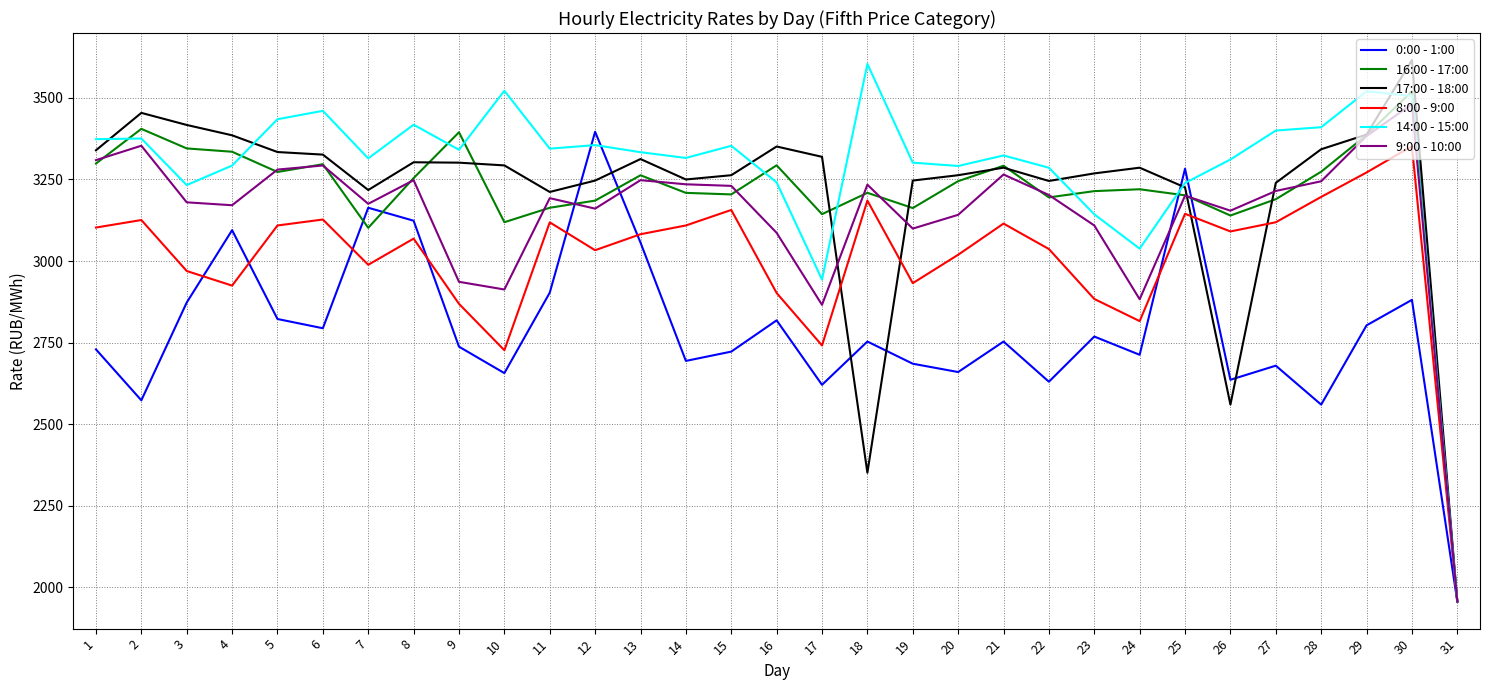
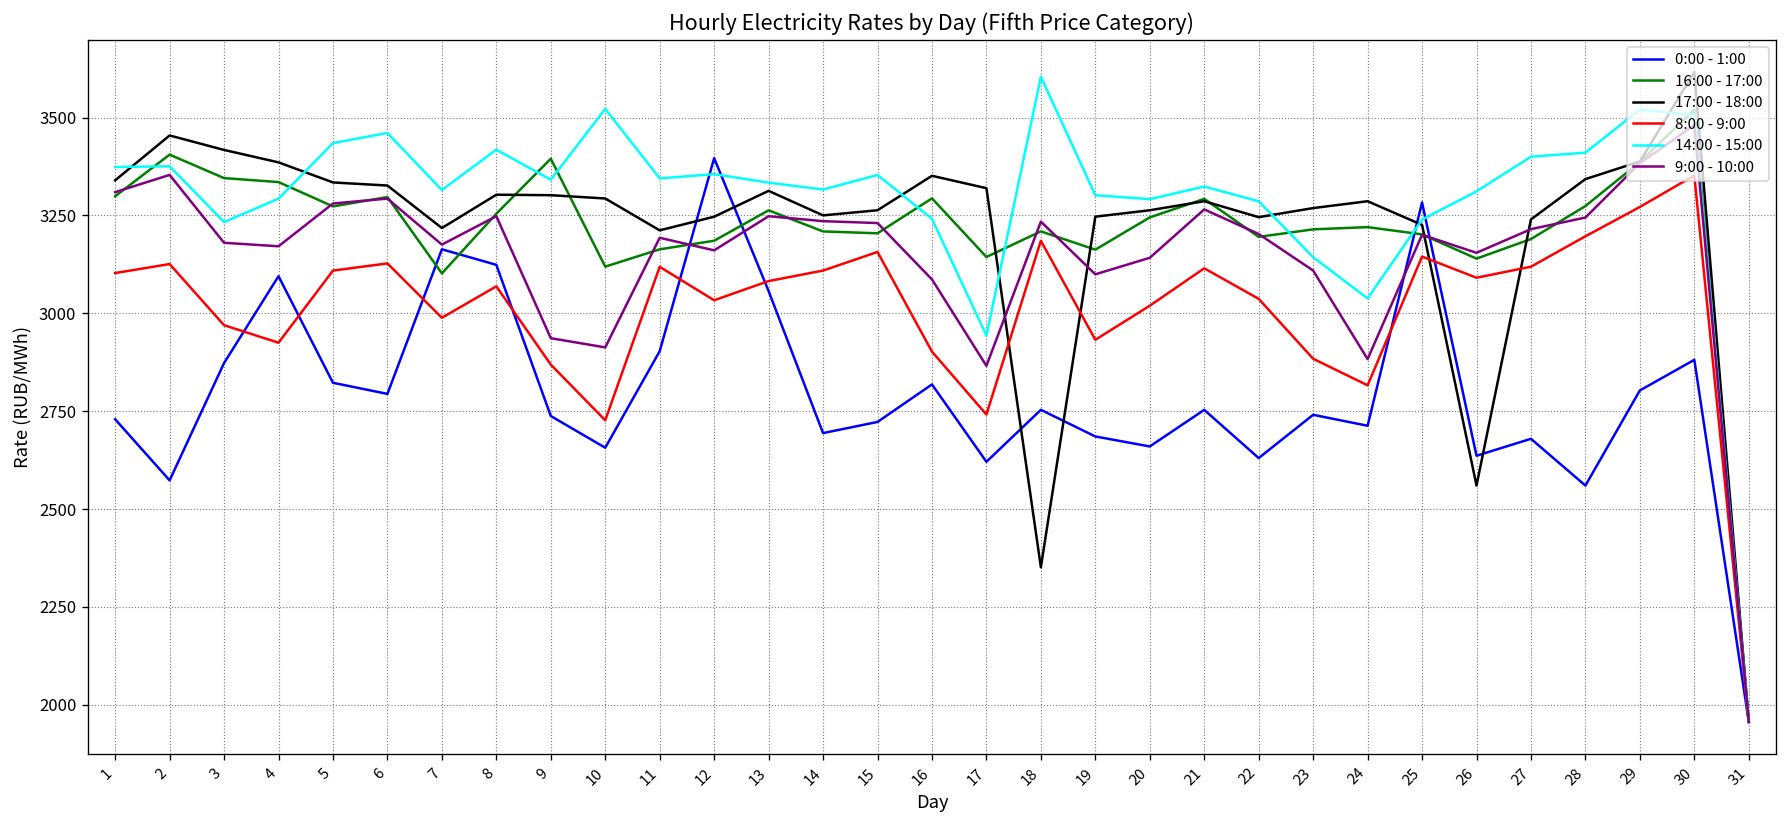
  {
    "0:00 - 1:00": {
      "1": 2730,
      "2": 2570,
      "3": 2870,
      "4": 3090,
      "5": 2820,
      "6": 2790,
      "7": 3160,
      "8": 3120,
      "9": 2740,
      "10": 2660,
      "11": 2900,
      "12": 3400,
      "13": 3060,
      "14": 2690,
      "15": 2720,
      "16": 2820,
      "17": 2620,
      "18": 2750,
      "19": 2690,
      "20": 2660,
      "21": 2750,
      "22": 2630,
-     "23": 2770,
+     "23": 2740,
      "24": 2710,
      "25": 3280,
      "26": 2640,
      "27": 2680,
      "28": 2560,
      "29": 2800,
      "30": 2880
    },
    "16:00 - 17:00": {
      "1": 3300,
      "2": 3410,
      "3": 3350,
      "4": 3340,
      "7": 3100,
      "9": 3390,
      "10": 3120,
      "11": 3160,
      "12": 3190,
      "13": 3260,
      "14": 3210,
      "15": 3200,
      "16": 3290,
      "17": 3140,
      "18": 3210,
      "19": 3160,
      "20": 3240,
      "23": 3210,
      "24": 3220,
      "26": 3140,
      "27": 3190,
      "28": 3270
    },
    "17:00 - 18:00": {
      "1": 3340,
      "2": 3450,
      "3": 3420,
      "4": 3390,
      "5": 3330,
      "6": 3330,
      "7": 3220,
      "8": 3300,
      "9": 3300,
      "10": 3290,
      "11": 3210,
      "12": 3250,
      "13": 3310,
      "14": 3250,
      "15": 3260,
      "16": 3350,
      "17": 3320,
      "18": 2350,
      "19": 3250,
      "20": 3260,
      "22": 3250,
      "23": 3270,
      "24": 3290,
      "25": 3230,
      "26": 2560,
      "27": 3240,
      "28": 3340
    },
    "8:00 - 9:00": {
      "1": 3100,
      "2": 3130,
      "3": 2970,
      "4": 2920,
      "5": 3110,
      "6": 3130,
      "7": 2990,
      "8": 3070,
      "9": 2870,
      "10": 2730,
      "11": 3120,
      "12": 3030,
      "13": 3080,
      "14": 3110,
      "15": 3160,
      "16": 2900,
      "17": 2740,
      "18": 3190,
      "19": 2930,
      "20": 3020,
      "21": 3110,
      "22": 3040,
      "23": 2880,
      "24": 2820,
      "25": 3140,
      "26": 3090,
      "27": 3120,
      "28": 3200,
      "29": 3270
    },
    "14:00 - 15:00": {
      "1": 3370,
      "2": 3380,
      "3": 3230,
      "4": 3290,
      "5": 3430,
      "6": 3460,
      "7": 3310,
      "8": 3420,
      "9": 3340,
      "10": 3520,
      "11": 3340,
      "12": 3360,
      "13": 3330,
      "14": 3320,
      "15": 3350,
      "16": 3240,
      "17": 2940,
      "18": 3600,
      "19": 3300,
      "20": 3290,
      "21": 3320,
      "22": 3290,
      "23": 3140,
      "24": 3040,
      "25": 3240,
      "26": 3310,
      "27": 3400,
      "28": 3410
    },
    "9:00 - 10:00": {
      "1": 3310,
      "2": 3350,
      "3": 3180,
      "4": 3170,
      "7": 3180,
      "9": 2940,
      "10": 2910,
      "11": 3190,
      "12": 3160,
      "13": 3250,
      "14": 3240,
      "15": 3230,
      "16": 3090,
      "17": 2870,
      "18": 3230,
      "19": 3100,
      "20": 3140,
      "21": 3270,
      "23": 3110,
      "24": 2880,
      "26": 3150,
      "27": 3210,
      "28": 3240
    }
  }
